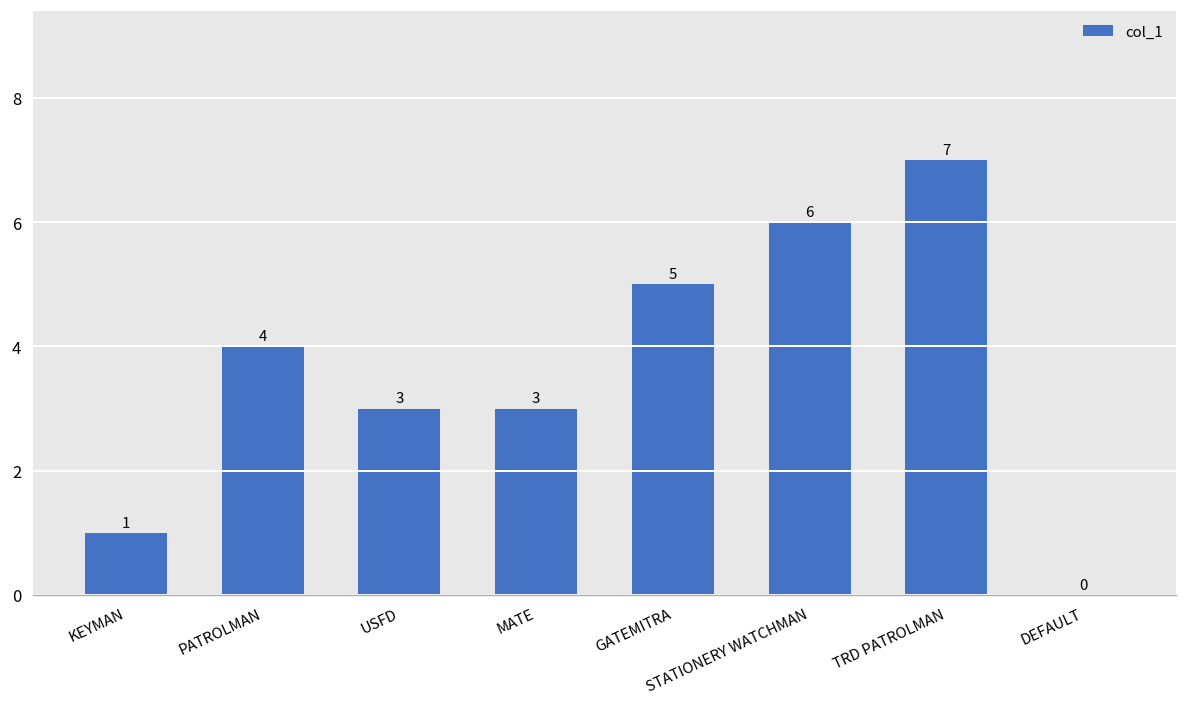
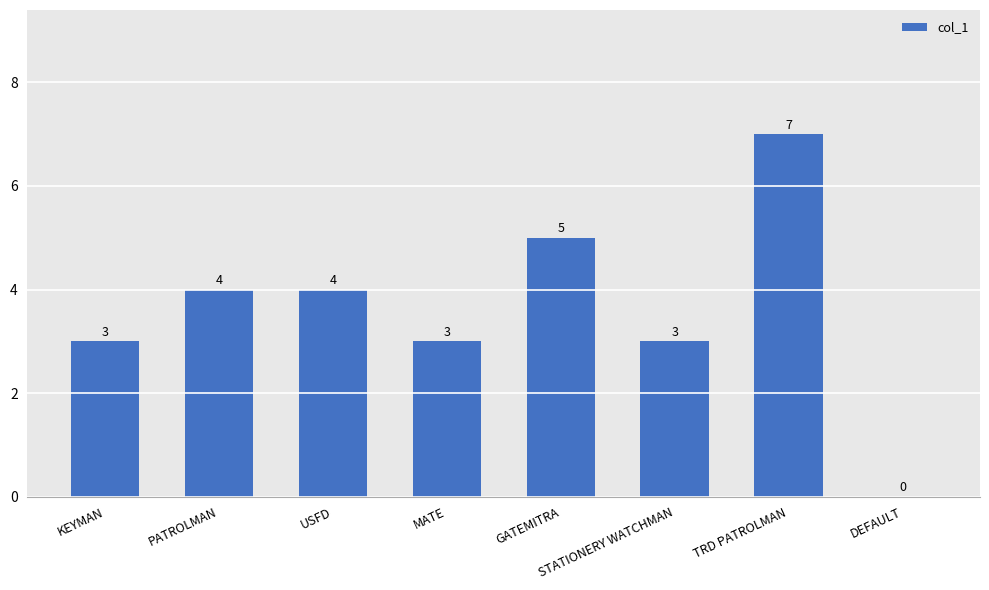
  {
-   "KEYMAN": 1,
+   "KEYMAN": 3,
    "PATROLMAN": 4,
-   "USFD": 3,
+   "USFD": 4,
    "MATE": 3,
    "GATEMITRA": 5,
-   "STATIONERY WATCHMAN": 6,
+   "STATIONERY WATCHMAN": 3,
    "TRD PATROLMAN": 7,
    "DEFAULT": 0
  }
